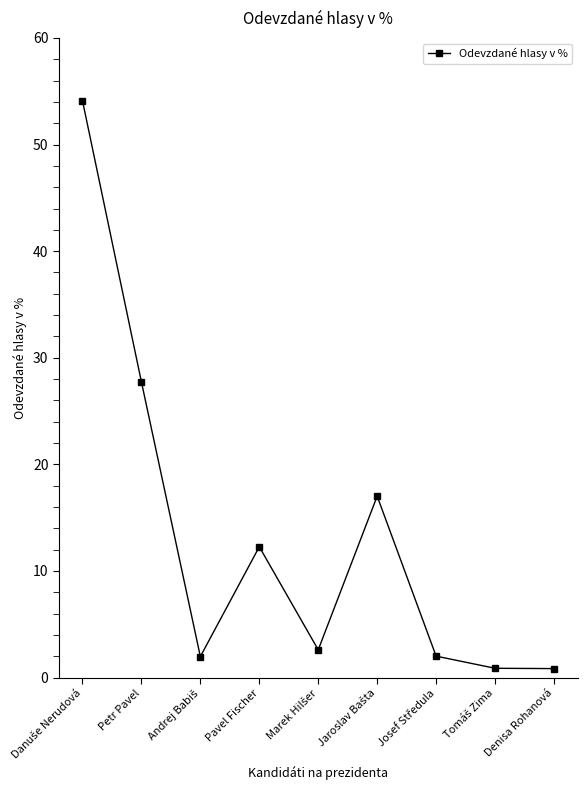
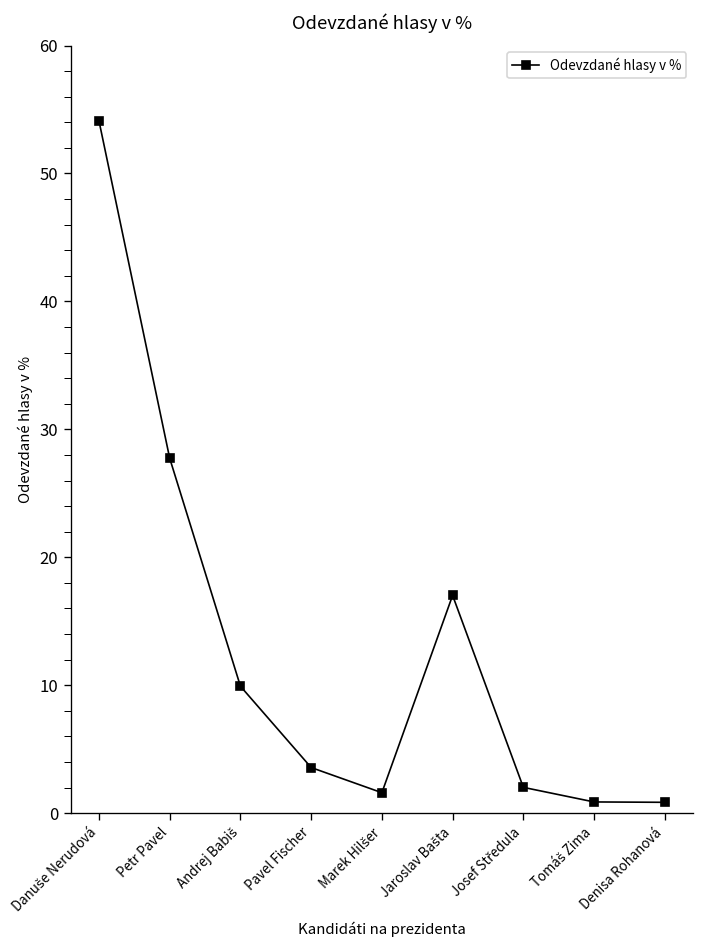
  {
    "Danuše Nerudová": 54.1,
    "Petr Pavel": 27.7,
-   "Andrej Babiš": 2.0,
-   "Pavel Fischer": 12.3,
-   "Marek Hilšer": 2.6,
+   "Andrej Babiš": 9.9,
+   "Pavel Fischer": 3.6,
+   "Marek Hilšer": 1.6,
    "Jaroslav Bašta": 17.0,
    "Josef Středula": 2.0,
    "Tomáš Zima": 0.9,
    "Denisa Rohanová": 0.8
  }
